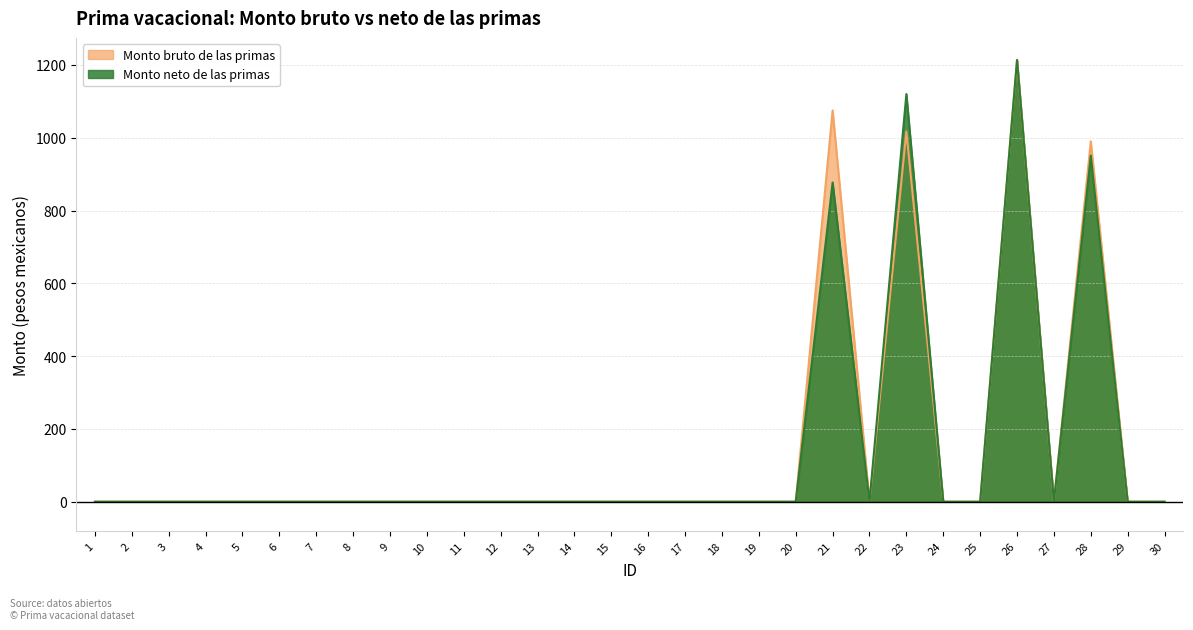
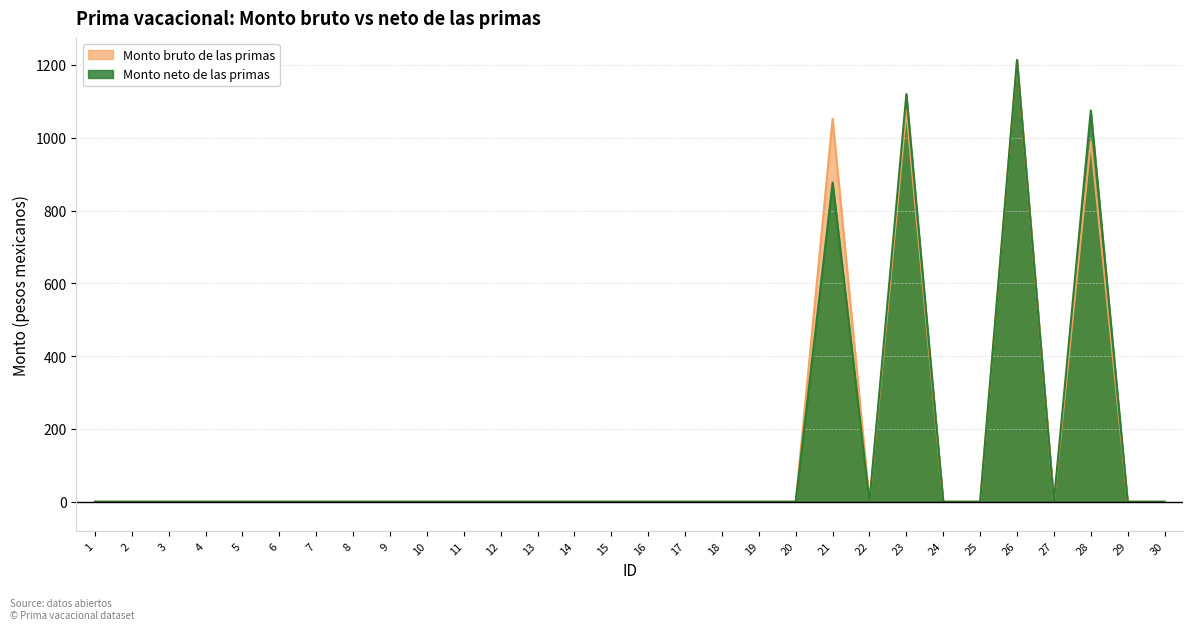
  {
    "Monto bruto de las primas": {
-     "21": 1080,
-     "23": 1020,
+     "21": 1050,
+     "23": 1080,
      "28": 990
    },
    "Monto neto de las primas": {
      "21": 880,
      "23": 1120,
-     "28": 950
+     "28": 1080
    }
  }
